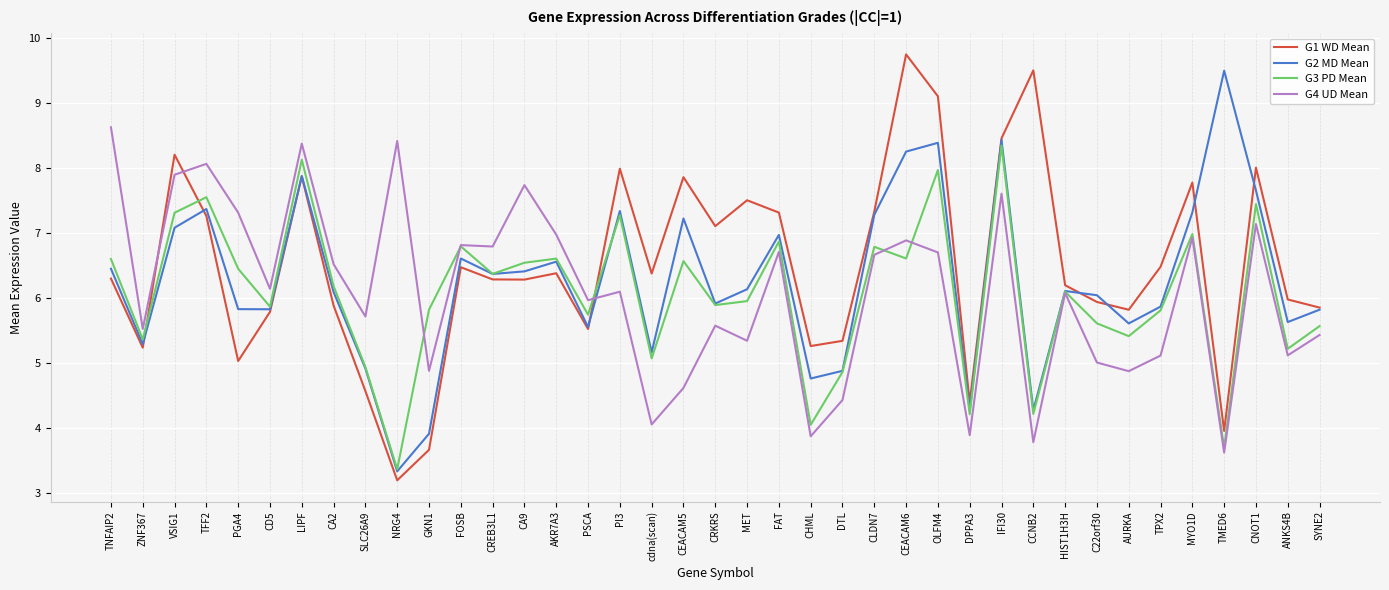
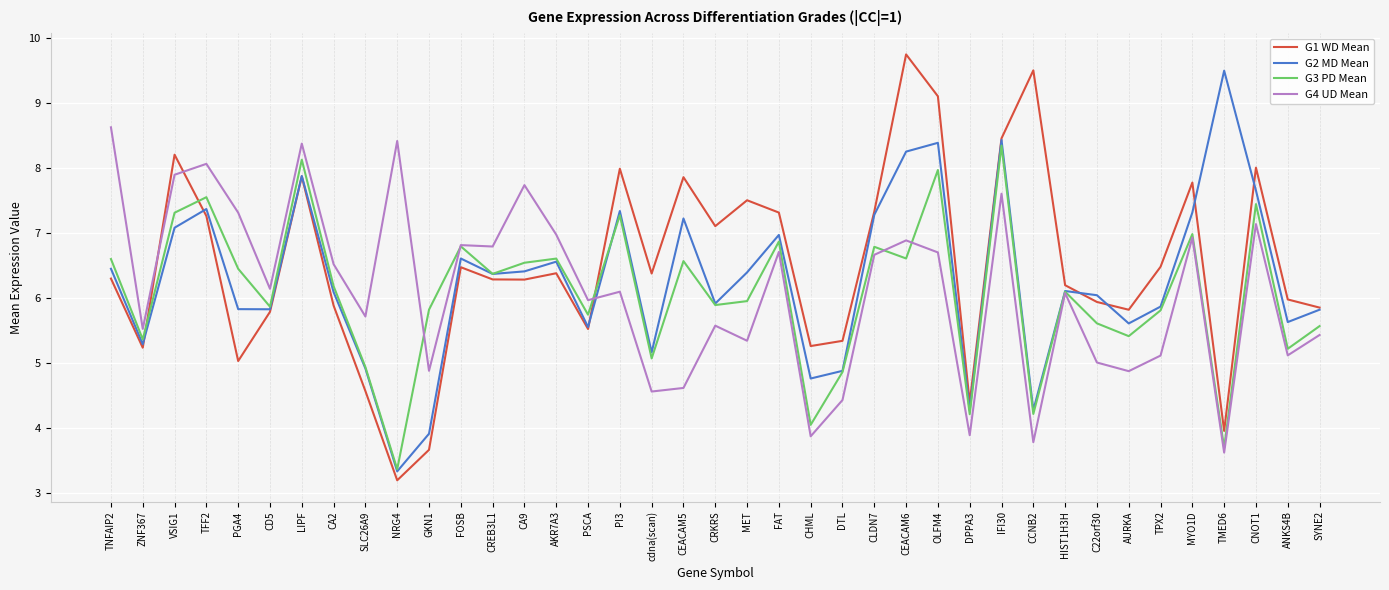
  {
    "G1 WD Mean": {
      "TNFAIP2": 6.3,
      "ZNF367": 5.2,
      "VSIG1": 8.2,
      "TFF2": 7.3,
      "PGA4": 5.0,
      "CA2": 5.9,
      "SLC26A9": 4.6,
      "NRG4": 3.2,
      "GKN1": 3.7,
      "FOSB": 6.5,
      "CREB3L1": 6.3,
      "CA9": 6.3,
      "AKR7A3": 6.4,
      "PI3": 8.0,
      "cdna(scan)": 6.4,
      "CEACAM5": 7.9,
      "CRKRS": 7.1,
      "MET": 7.5,
      "FAT": 7.3,
      "CHML": 5.3,
      "DTL": 5.3,
      "CLDN7": 7.3,
      "CEACAM6": 9.7,
      "OLFM4": 9.1,
      "DPPA3": 4.4,
      "CCNB2": 9.5,
      "HIST1H3H": 6.2,
      "C22orf30": 5.9,
      "AURKA": 5.8,
      "TPX2": 6.5,
      "MYO1D": 7.8,
      "TMED6": 4.0,
      "CNOT1": 8.0,
      "ANKS4B": 6.0
    },
    "G2 MD Mean": {
      "TNFAIP2": 6.4,
      "ZNF367": 5.3,
      "VSIG1": 7.1,
      "TFF2": 7.4,
      "PGA4": 5.8,
      "CA2": 6.1,
      "GKN1": 3.9,
      "FOSB": 6.6,
      "CA9": 6.4,
      "AKR7A3": 6.6,
      "PI3": 7.3,
      "cdna(scan)": 5.2,
      "CEACAM5": 7.2,
-     "MET": 6.1,
+     "MET": 6.4,
      "FAT": 7.0,
      "CHML": 4.8,
      "CLDN7": 7.3,
      "CEACAM6": 8.2,
      "OLFM4": 8.4,
      "DPPA3": 4.3,
      "CCNB2": 4.3,
      "C22orf30": 6.0,
      "AURKA": 5.6,
      "TPX2": 5.9,
      "MYO1D": 7.3,
      "TMED6": 9.5,
      "CNOT1": 7.6,
      "ANKS4B": 5.6
    },
    "G3 PD Mean": {
      "TNFAIP2": 6.6,
      "ZNF367": 5.4,
      "VSIG1": 7.3,
      "TFF2": 7.5,
      "PGA4": 6.4,
      "CD5": 5.9,
      "LIPF": 8.1,
      "CA2": 6.2,
      "GKN1": 5.8,
      "CA9": 6.5,
      "AKR7A3": 6.6,
      "PSCA": 5.7,
      "PI3": 7.3,
      "cdna(scan)": 5.1,
      "CEACAM5": 6.6,
      "MET": 5.9,
      "FAT": 6.9,
      "CHML": 4.0,
      "CLDN7": 6.8,
      "CEACAM6": 6.6,
      "OLFM4": 8.0,
      "DPPA3": 4.2,
      "IFI30": 8.3,
      "CCNB2": 4.2,
      "C22orf30": 5.6,
      "AURKA": 5.4,
      "TPX2": 5.8,
      "MYO1D": 7.0,
      "TMED6": 3.7,
      "CNOT1": 7.4,
      "ANKS4B": 5.2,
      "SYNE2": 5.6
    },
    "G4 UD Mean": {
      "TNFAIP2": 8.6,
      "ZNF367": 5.5,
      "VSIG1": 7.9,
      "TFF2": 8.1,
      "PGA4": 7.3,
      "CD5": 6.1,
      "LIPF": 8.4,
      "CA2": 6.5,
      "SLC26A9": 5.7,
      "NRG4": 8.4,
      "GKN1": 4.9,
      "CREB3L1": 6.8,
      "CA9": 7.7,
      "AKR7A3": 7.0,
      "PSCA": 6.0,
      "PI3": 6.1,
-     "cdna(scan)": 4.0,
+     "cdna(scan)": 4.6,
      "CEACAM5": 4.6,
      "CRKRS": 5.6,
      "MET": 5.3,
      "FAT": 6.7,
      "CHML": 3.9,
      "DTL": 4.4,
      "CLDN7": 6.7,
      "CEACAM6": 6.9,
      "OLFM4": 6.7,
      "DPPA3": 3.9,
      "IFI30": 7.6,
      "CCNB2": 3.8,
      "C22orf30": 5.0,
      "AURKA": 4.9,
      "TPX2": 5.1,
      "MYO1D": 6.9,
      "TMED6": 3.6,
      "CNOT1": 7.1,
      "ANKS4B": 5.1,
      "SYNE2": 5.4
    }
  }
